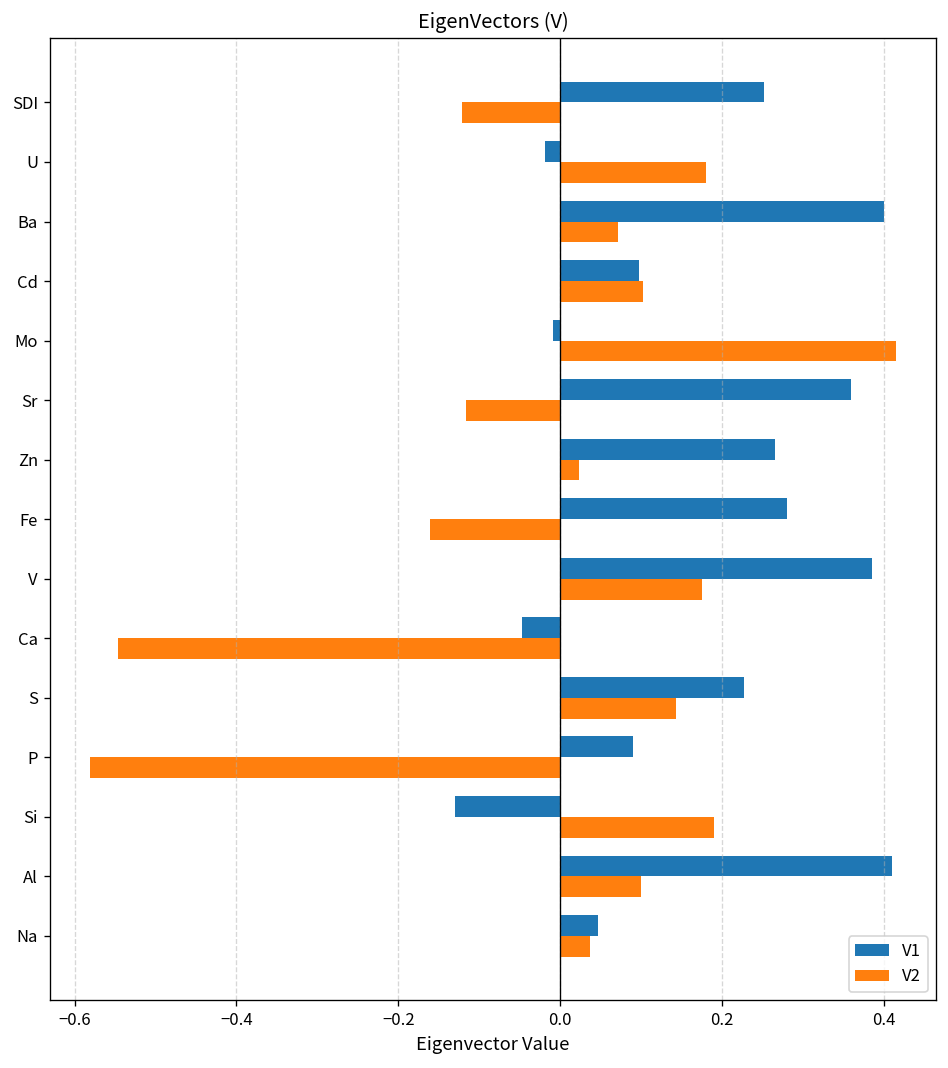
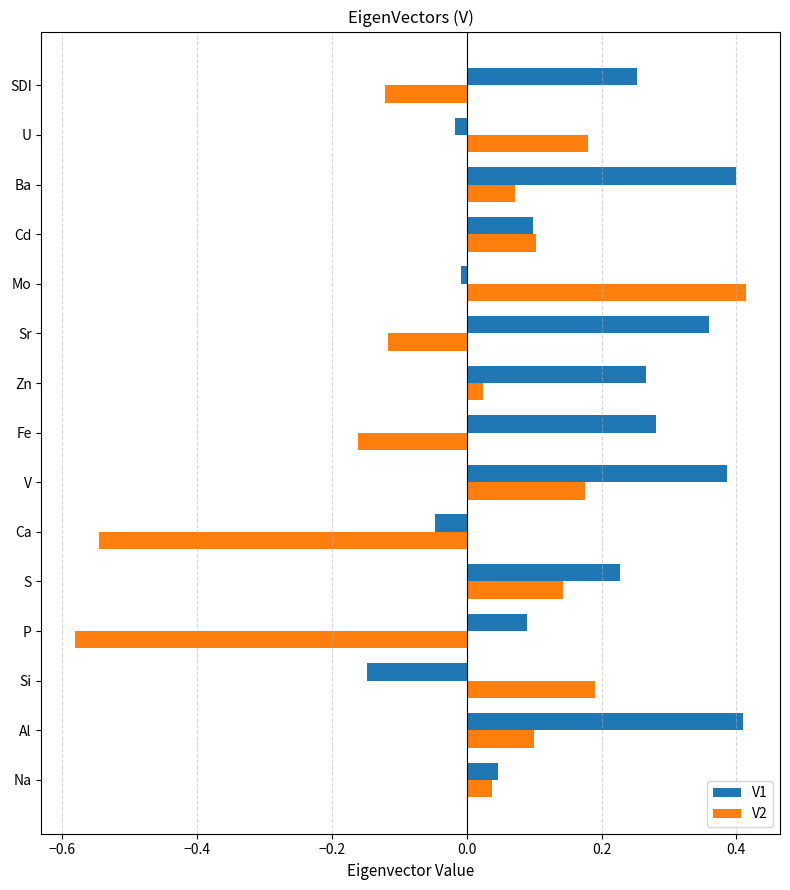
  {
    "V1": {
      "SDI": 0.25,
      "U": -0.02,
      "Ba": 0.40,
      "Cd": 0.10,
      "Mo": -0.01,
      "Sr": 0.36,
      "Zn": 0.27,
      "Fe": 0.28,
      "V": 0.39,
      "Ca": -0.05,
      "S": 0.23,
      "P": 0.09,
-     "Si": -0.13,
+     "Si": -0.15,
      "Al": 0.41,
      "Na": 0.05
    },
    "V2": {
      "SDI": -0.12,
      "U": 0.18,
      "Ba": 0.07,
      "Cd": 0.10,
      "Mo": 0.42,
      "Sr": -0.12,
      "Zn": 0.02,
      "Fe": -0.16,
      "V": 0.18,
      "Ca": -0.55,
      "S": 0.14,
      "P": -0.58,
      "Si": 0.19,
      "Al": 0.10,
      "Na": 0.04
    }
  }
